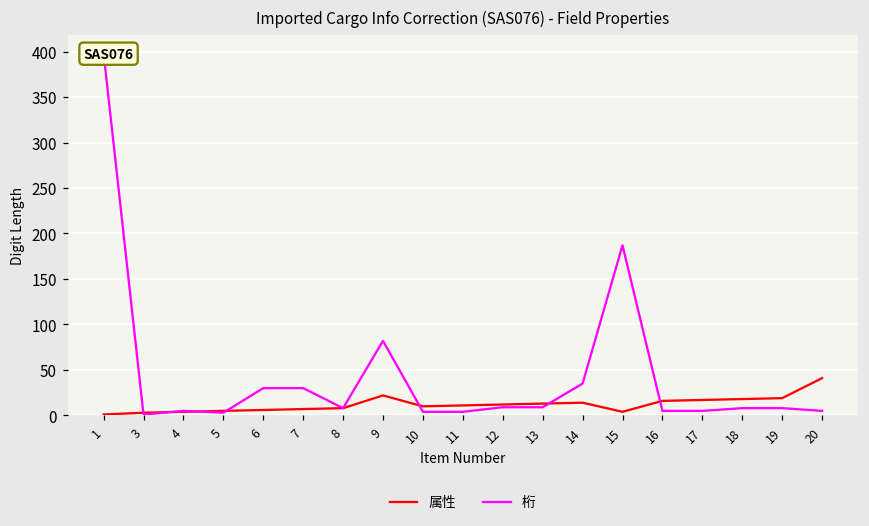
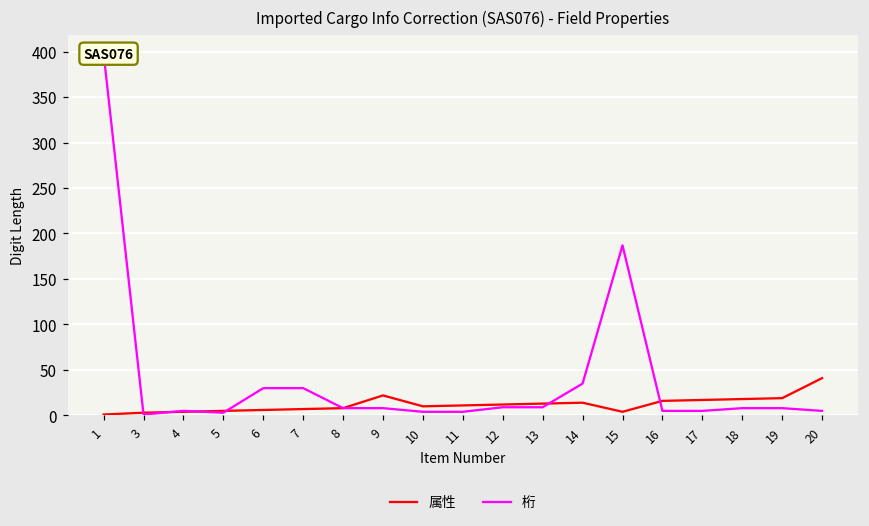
  {
    "属性": {
      "1": 0,
      "6": 10,
      "7": 10,
      "9": 20,
      "10": 10,
      "11": 10,
      "13": 10,
      "14": 10,
      "15": 0,
      "16": 20,
      "17": 20,
      "18": 20,
      "19": 20,
      "20": 40
    },
    "桁": {
      "6": 30,
      "7": 30,
-     "9": 80,
+     "9": 10,
      "10": 0,
      "11": 0,
      "13": 10,
      "14": 40,
      "15": 190,
      "16": 10,
      "17": 10,
      "18": 10,
      "19": 10,
      "20": 10
    }
  }
